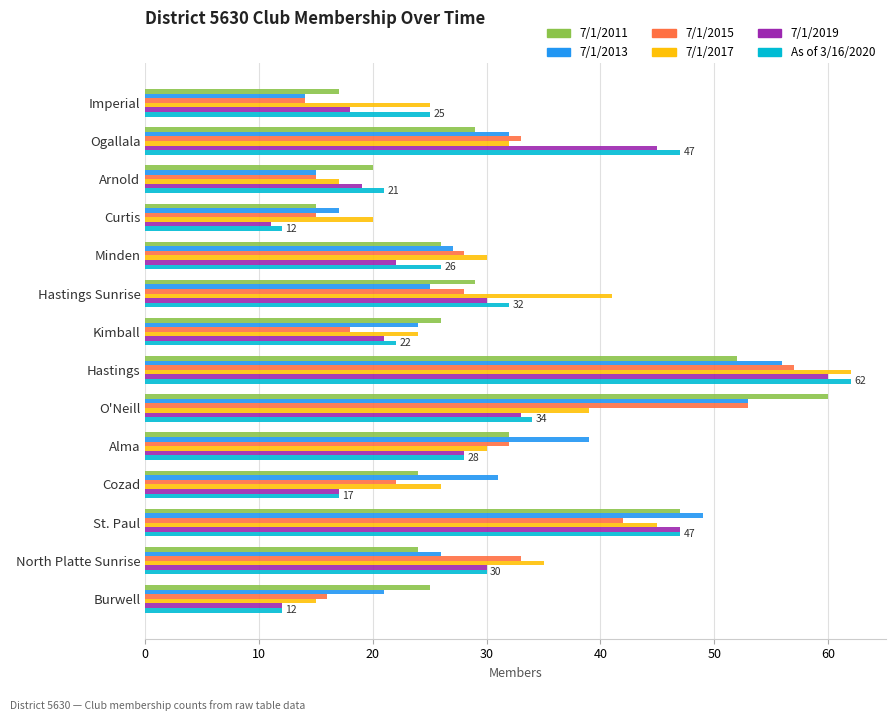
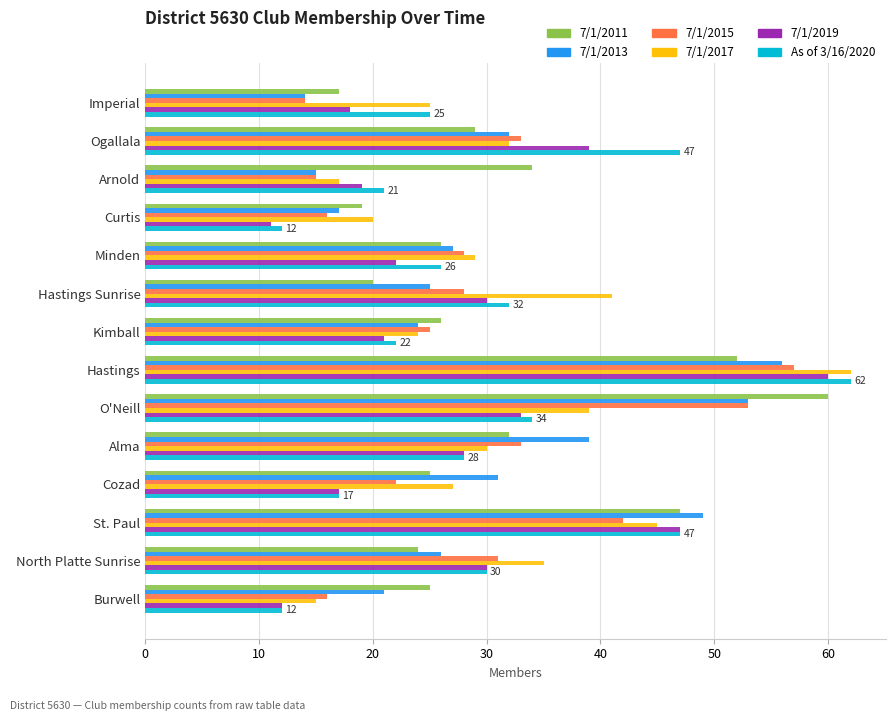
  {
    "7/1/2011": {
      "Imperial": 17,
      "Ogallala": 29,
-     "Arnold": 20,
-     "Curtis": 15,
-     "Hastings Sunrise": 29,
+     "Arnold": 34,
+     "Curtis": 19,
+     "Hastings Sunrise": 20,
      "Kimball": 26,
      "Hastings": 52,
      "O'Neill": 60,
      "Alma": 32,
-     "Cozad": 24,
+     "Cozad": 25,
      "North Platte Sunrise": 24,
      "Burwell": 25
    },
    "7/1/2015": {
      "Imperial": 14,
      "Ogallala": 33,
      "Arnold": 15,
-     "Curtis": 15,
+     "Curtis": 16,
      "Minden": 28,
      "Hastings Sunrise": 28,
-     "Kimball": 18,
+     "Kimball": 25,
      "Hastings": 57,
      "O'Neill": 53,
-     "Alma": 32,
+     "Alma": 33,
      "Cozad": 22,
      "St. Paul": 42,
-     "North Platte Sunrise": 33,
+     "North Platte Sunrise": 31,
      "Burwell": 16
    },
    "7/1/2017": {
      "Ogallala": 32,
      "Arnold": 17,
      "Curtis": 20,
-     "Minden": 30,
+     "Minden": 29,
      "Hastings Sunrise": 41,
      "Kimball": 24,
      "O'Neill": 39,
      "Alma": 30,
-     "Cozad": 26,
+     "Cozad": 27,
      "St. Paul": 45,
      "North Platte Sunrise": 35,
      "Burwell": 15
    },
    "7/1/2019": {
      "Imperial": 18,
-     "Ogallala": 45,
+     "Ogallala": 39,
      "Arnold": 19,
      "Curtis": 11,
      "Minden": 22,
      "Hastings Sunrise": 30,
      "Kimball": 21,
      "Hastings": 60,
      "O'Neill": 33
    }
  }
